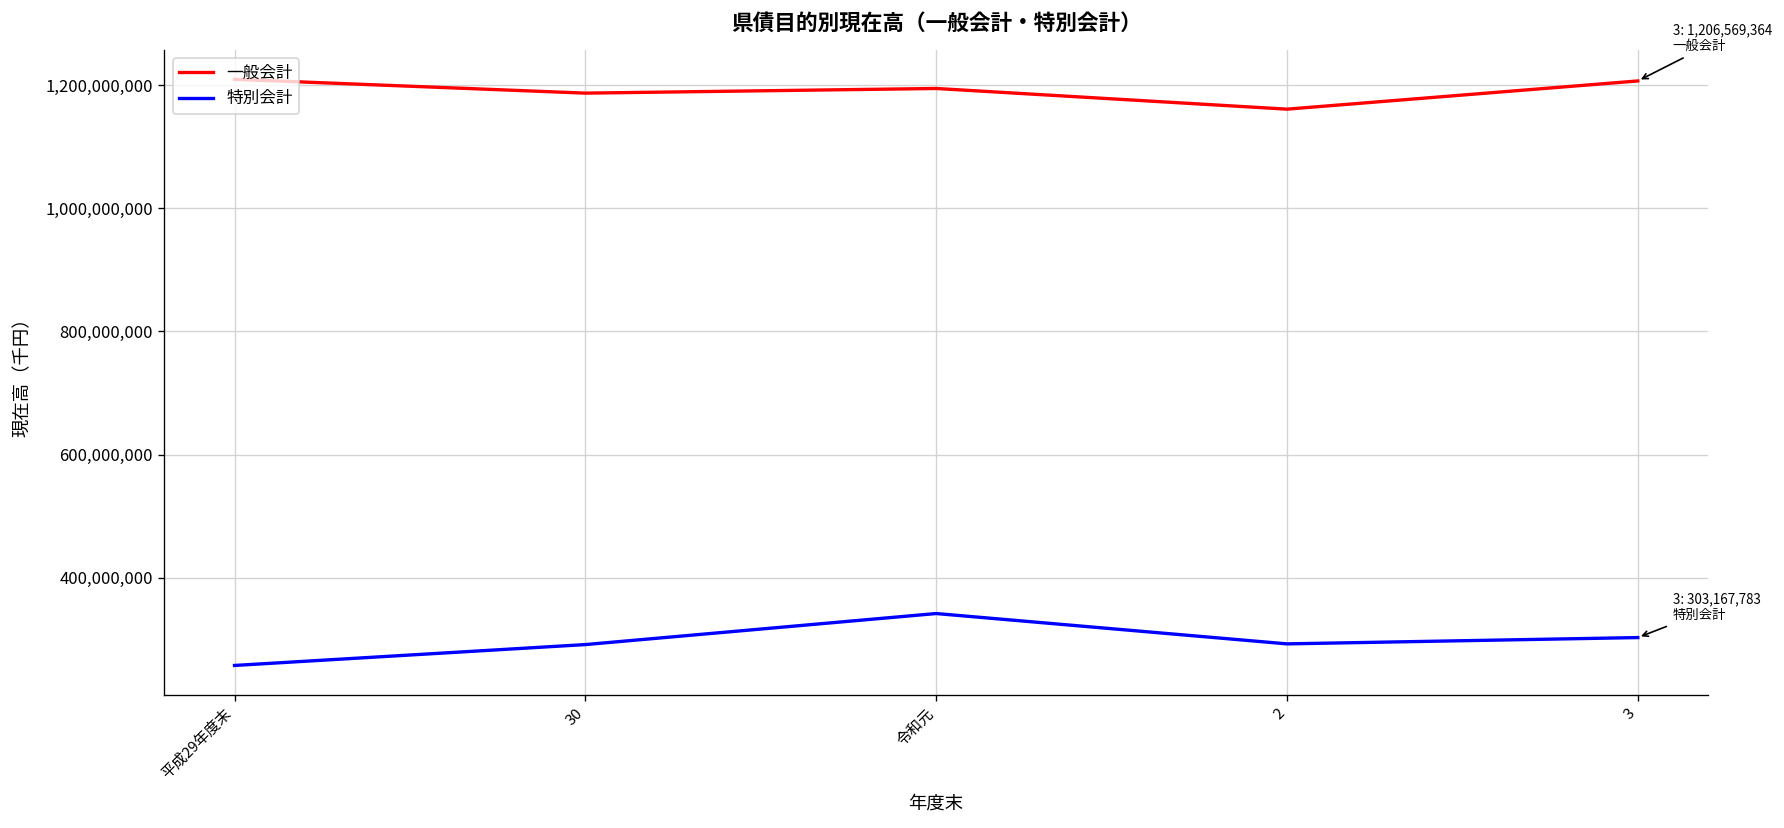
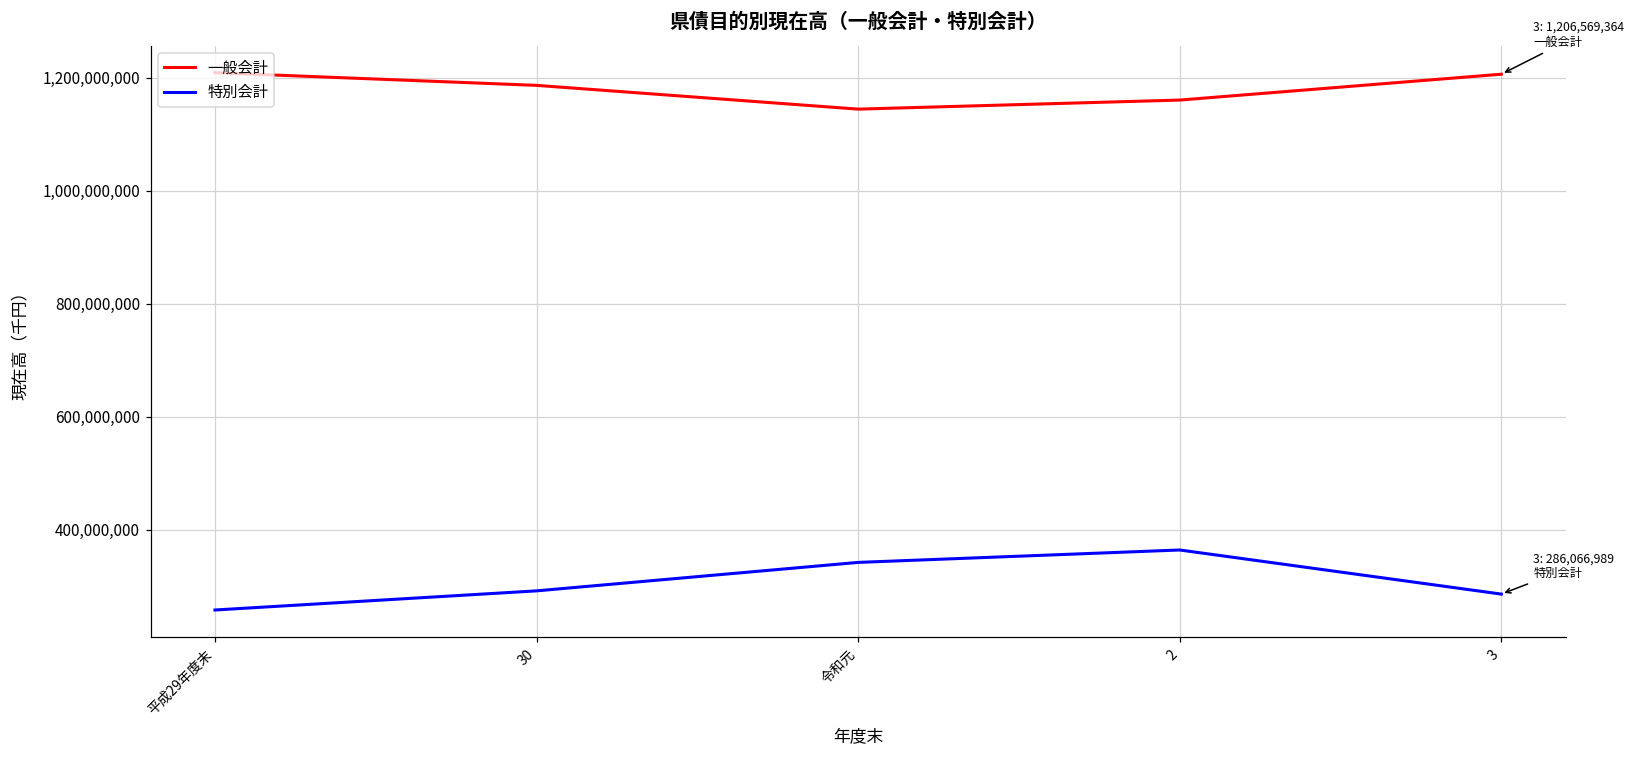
  {
    "一般会計": {
      "30": "1,190,000,000",
-     "令和元": "1,190,000,000",
+     "令和元": "1,140,000,000",
      "2": "1,160,000,000"
    },
    "特別会計": {
-     "2": "290,000,000",
-     "3": "303,167,783"
+     "2": "360,000,000",
+     "3": "286,066,989"
    }
  }
